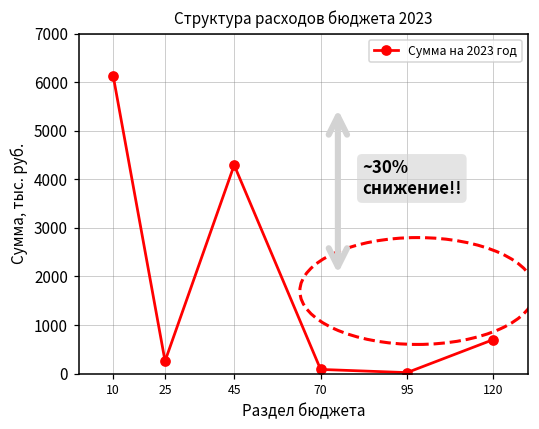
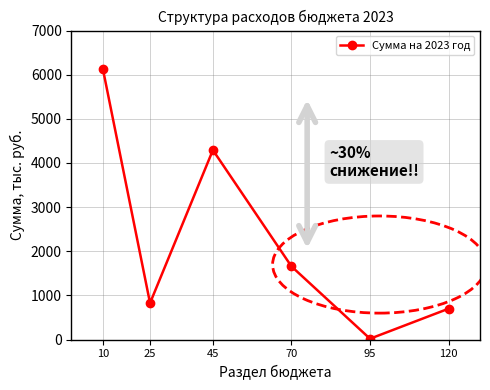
  {
    "10": 6100,
-   "25": 300,
+   "25": 800,
    "45": 4300,
-   "70": 100,
+   "70": 1700,
    "95": 0,
    "120": 700
  }
